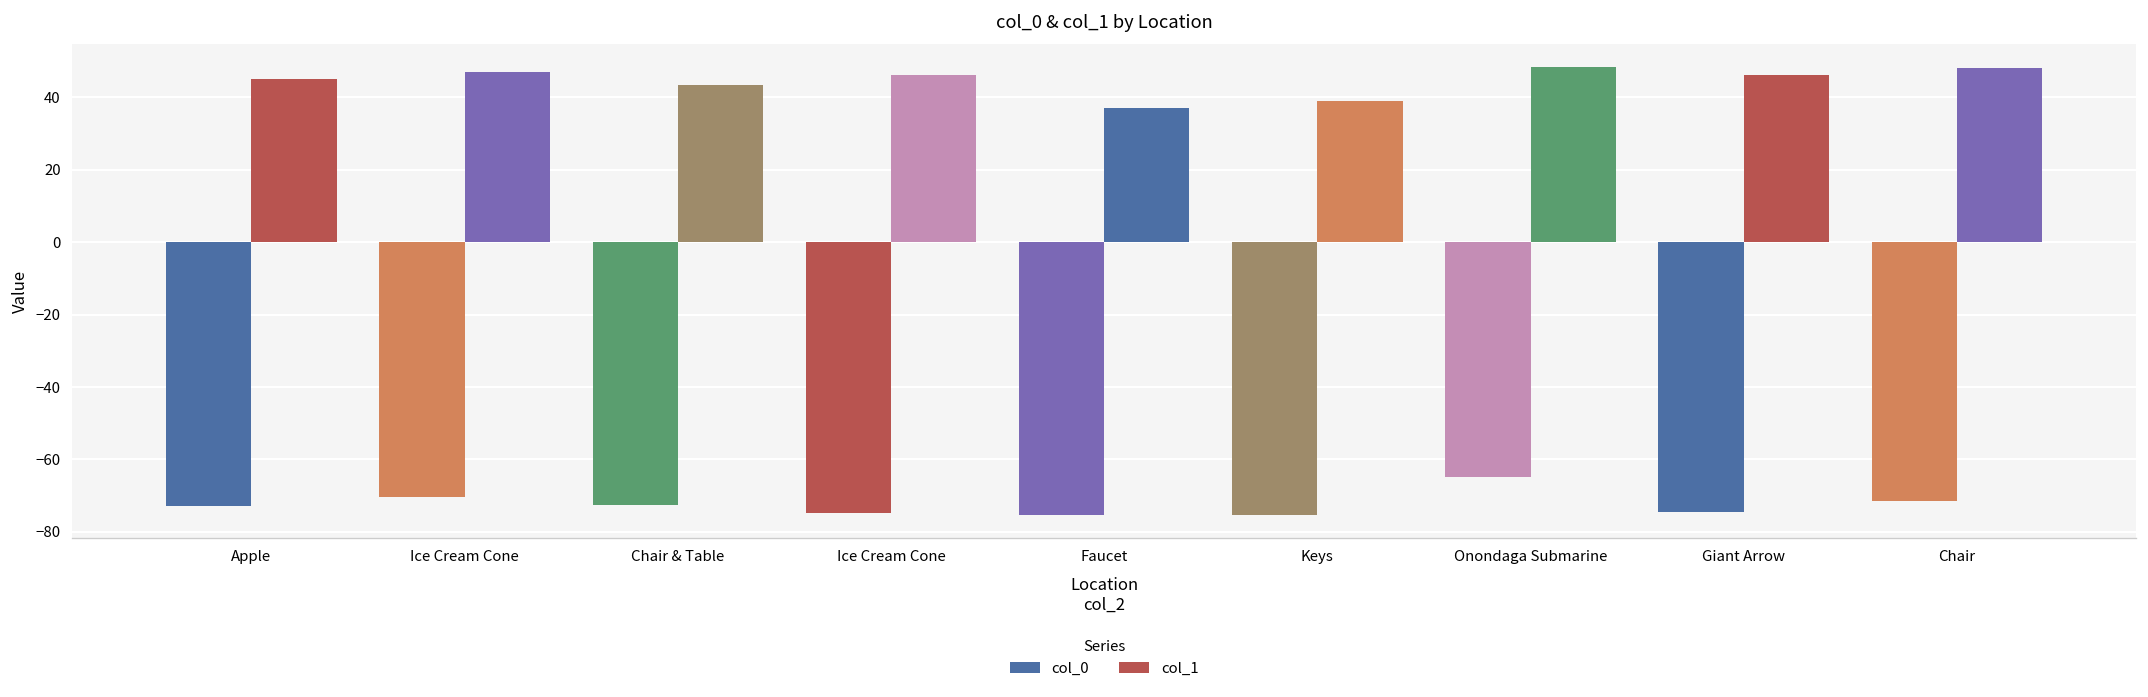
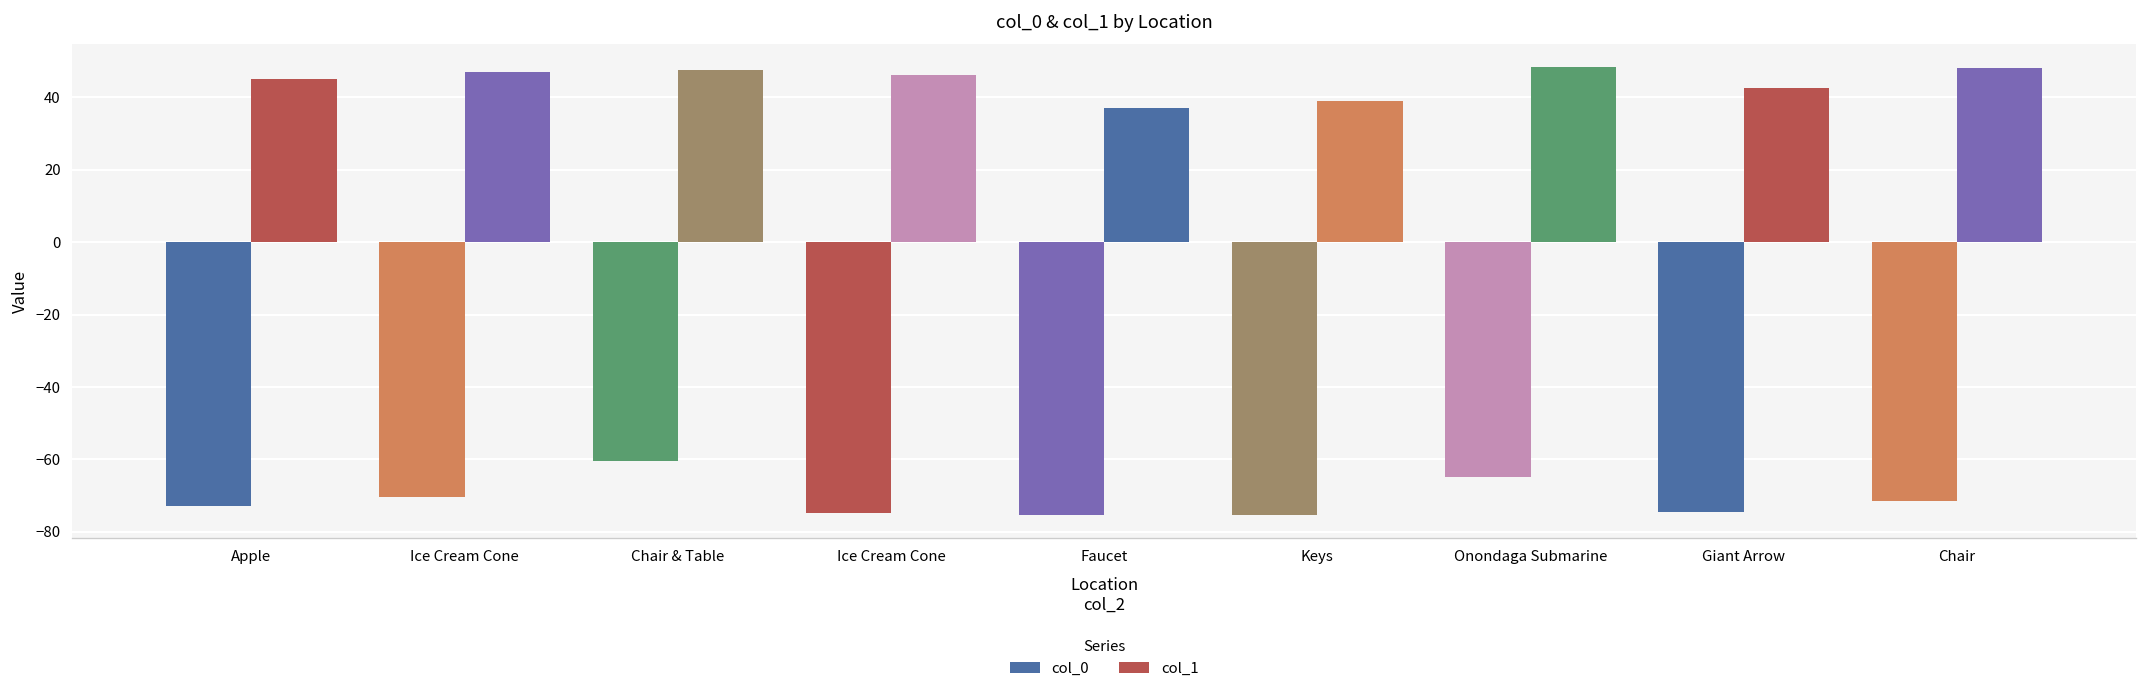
  {
    "col_0": {
      "Apple": -73,
-     "Chair & Table": -73,
+     "Chair & Table": -60,
      "Faucet": -75,
      "Keys": -76,
      "Onondaga Submarine": -65,
      "Giant Arrow": -74,
      "Chair": -72
    },
    "col_1": {
      "Apple": 45,
-     "Chair & Table": 43,
+     "Chair & Table": 48,
      "Faucet": 37,
      "Keys": 39,
      "Onondaga Submarine": 49,
-     "Giant Arrow": 46,
+     "Giant Arrow": 43,
      "Chair": 48
    }
  }
